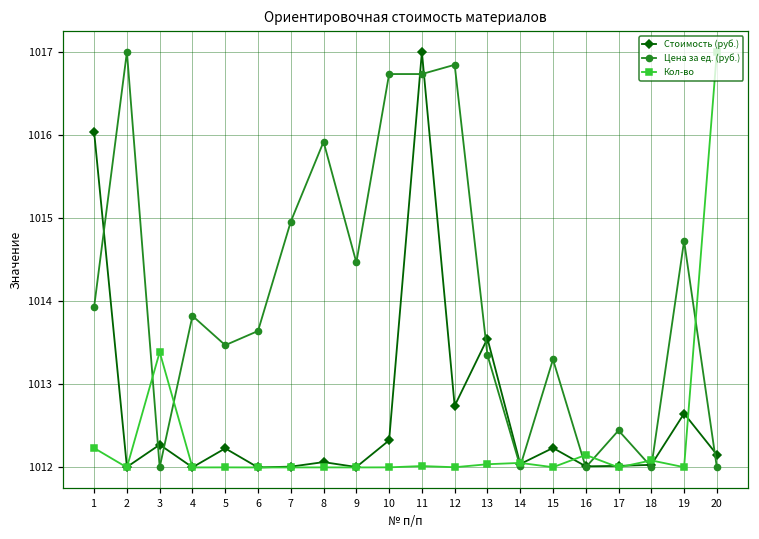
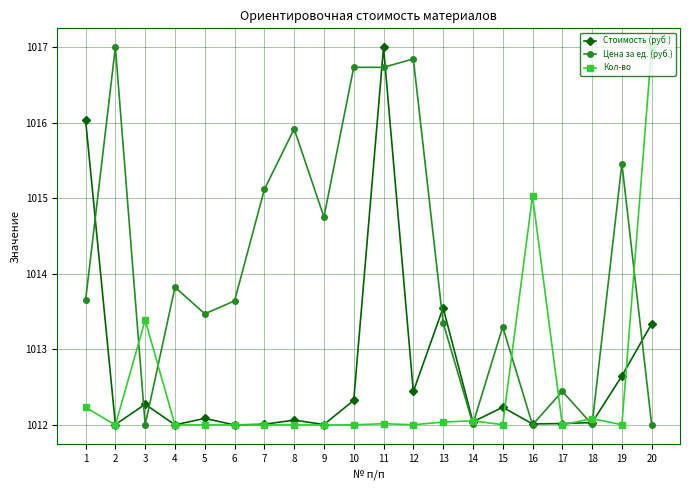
  {
    "Стоимость (руб.)": {
      "1": 1016.0,
      "3": 1012.3,
-     "5": 1012.2,
+     "5": 1012.1,
      "8": 1012.1,
      "10": 1012.3,
      "11": 1017.0,
-     "12": 1012.7,
+     "12": 1012.4,
      "13": 1013.6,
      "15": 1012.2,
      "19": 1012.6,
-     "20": 1012.2
+     "20": 1013.3
    },
    "Цена за ед. (руб.)": {
-     "1": 1013.9,
+     "1": 1013.6,
      "2": 1017.0,
      "3": 1012.0,
      "4": 1013.8,
      "5": 1013.5,
      "6": 1013.6,
-     "7": 1015.0,
+     "7": 1015.1,
      "8": 1015.9,
-     "9": 1014.5,
+     "9": 1014.8,
      "10": 1016.7,
      "11": 1016.7,
      "12": 1016.8,
      "13": 1013.4,
      "15": 1013.3,
      "17": 1012.4,
-     "19": 1014.7,
+     "19": 1015.5,
      "20": 1012.0
    },
    "Кол-во": {
      "1": 1012.2,
      "3": 1013.4,
      "5": 1012.0,
      "8": 1012.0,
      "10": 1012.0,
      "11": 1012.0,
      "12": 1012.0,
      "13": 1012.0,
      "15": 1012.0,
-     "16": 1012.2,
+     "16": 1015.0,
      "18": 1012.1,
      "19": 1012.0
    }
  }
